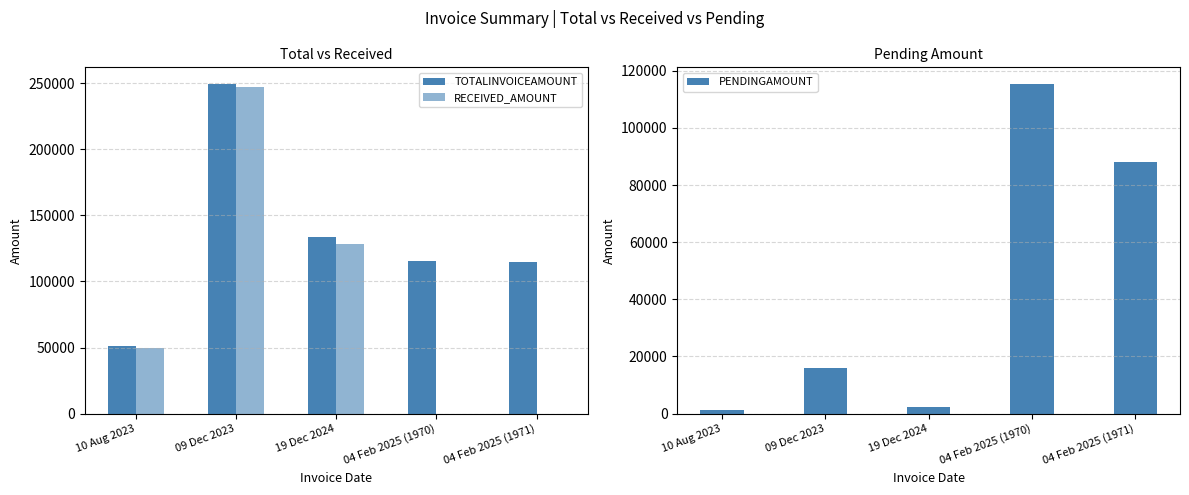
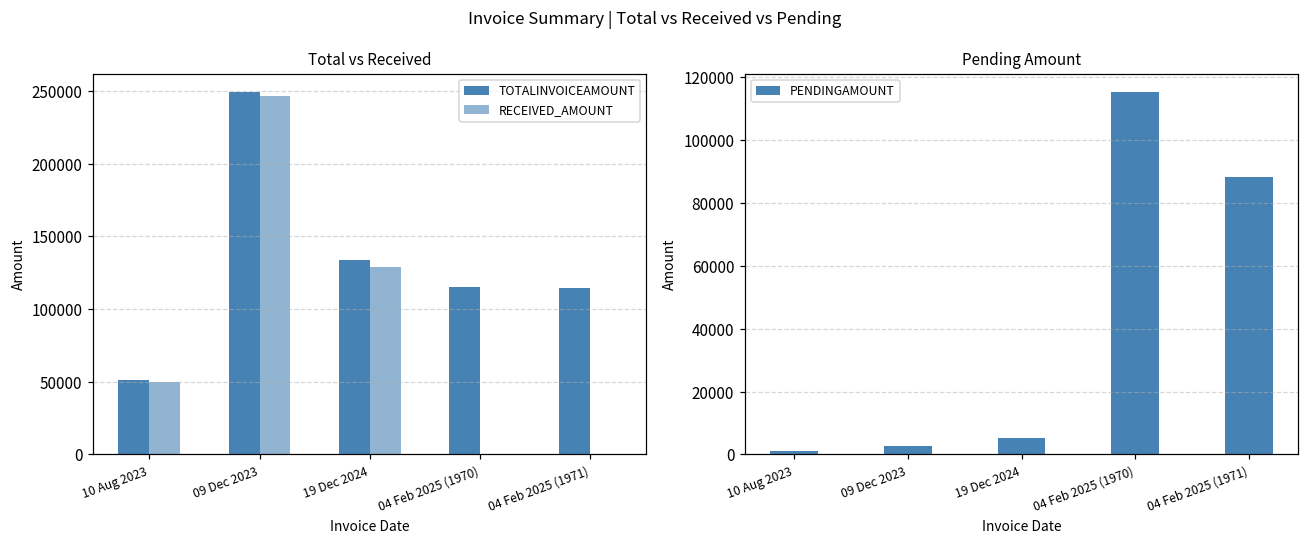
  {
    "Pending Amount": {
      "10 Aug 2023": 1000,
-     "09 Dec 2023": 16000,
-     "19 Dec 2024": 2000,
+     "09 Dec 2023": 3000,
+     "19 Dec 2024": 5000,
      "04 Feb 2025 (1970)": 115000,
      "04 Feb 2025 (1971)": 88000
    }
  }
